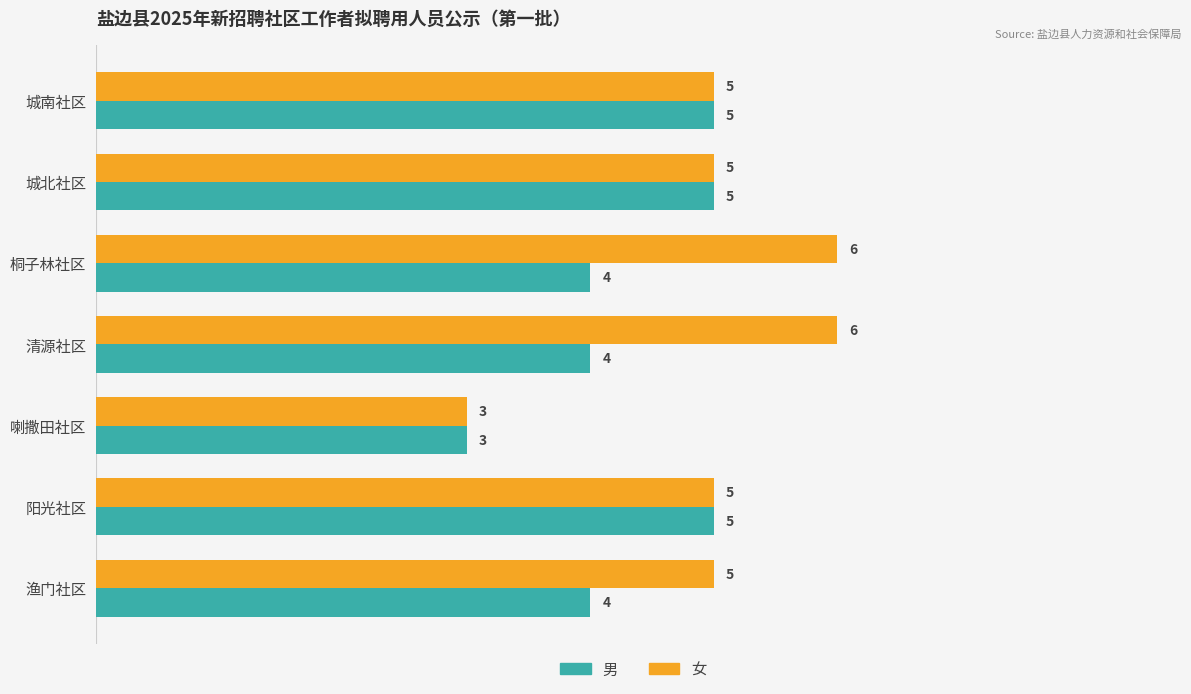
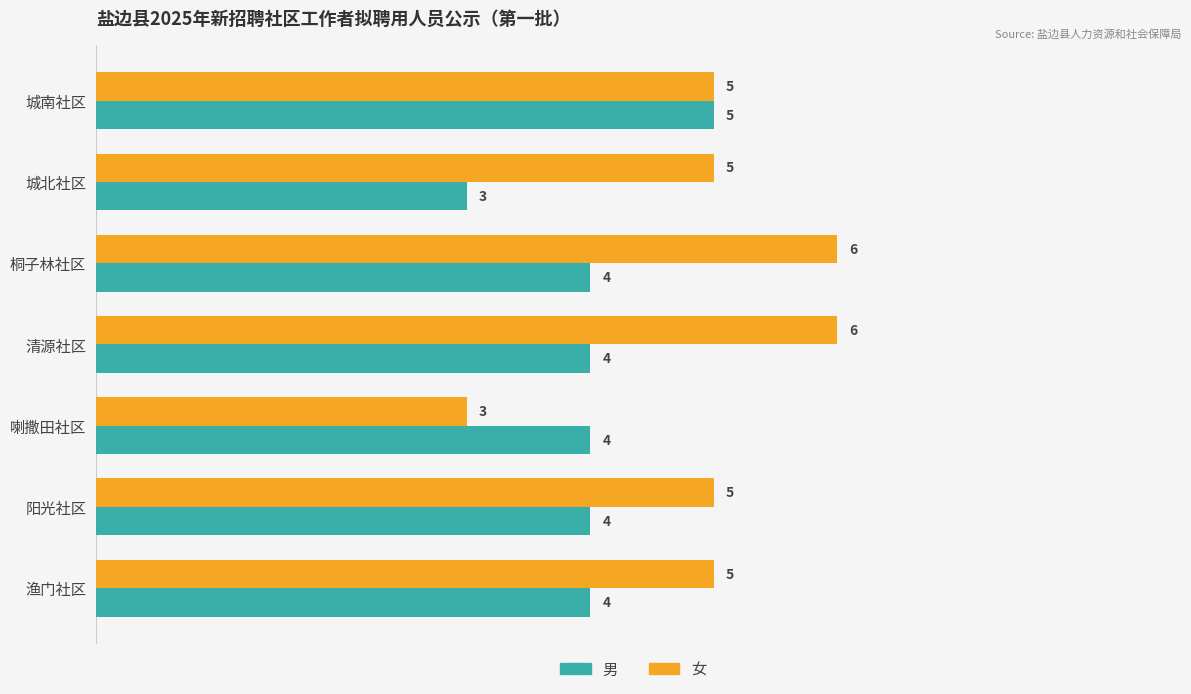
  {
    "男": {
      "城南社区": 5,
-     "城北社区": 5,
+     "城北社区": 3,
      "桐子林社区": 4,
      "清源社区": 4,
-     "喇撒田社区": 3,
-     "阳光社区": 5,
+     "喇撒田社区": 4,
+     "阳光社区": 4,
      "渔门社区": 4
    },
    "女": {
      "城南社区": 5,
      "城北社区": 5,
      "桐子林社区": 6,
      "清源社区": 6,
      "喇撒田社区": 3,
      "阳光社区": 5,
      "渔门社区": 5
    }
  }
